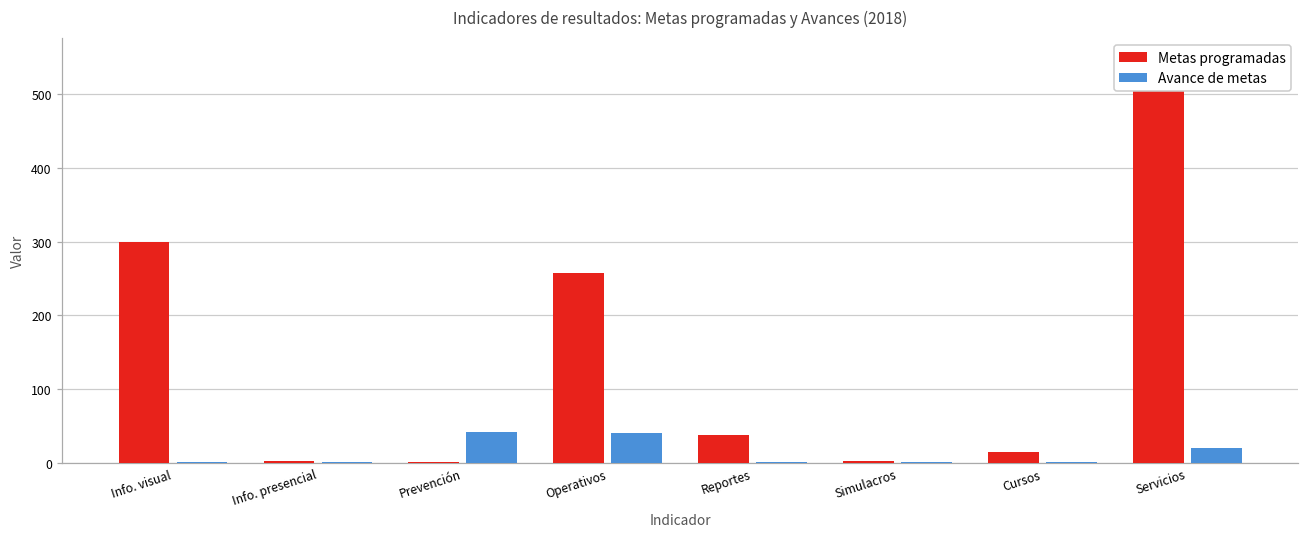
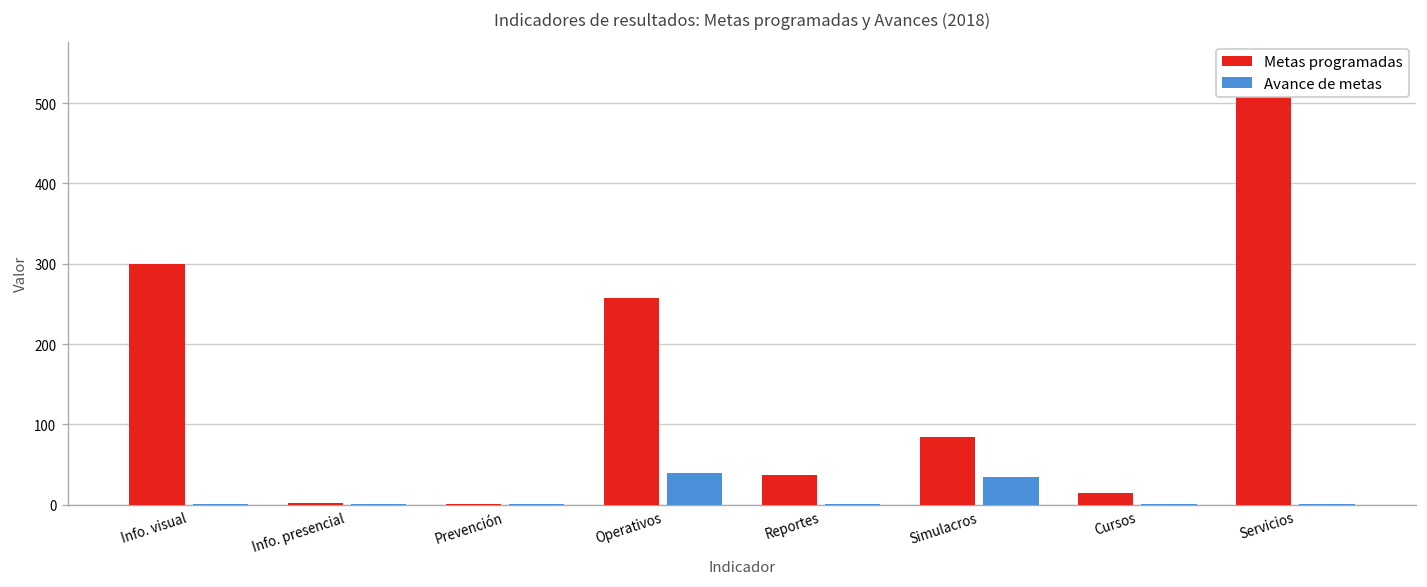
  {
    "Metas programadas": {
      "Info. visual": 300,
      "Operativos": 260,
      "Reportes": 40,
-     "Simulacros": 0,
+     "Simulacros": 80,
      "Cursos": 20
    },
    "Avance de metas": {
-     "Prevención": 40,
+     "Prevención": 0,
      "Operativos": 40,
-     "Simulacros": 0,
-     "Servicios": 20
+     "Simulacros": 30,
+     "Servicios": 0
    }
  }
